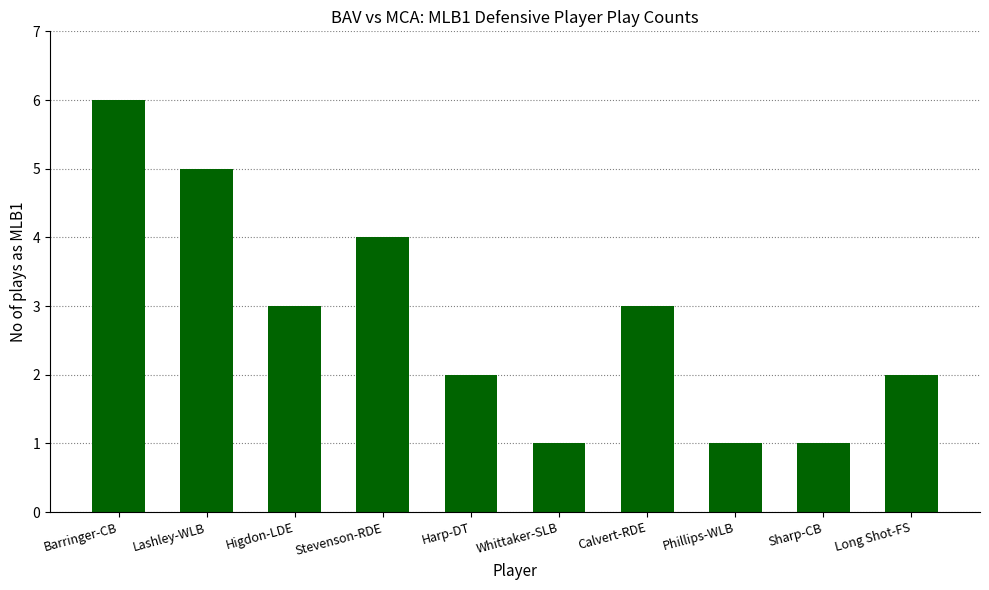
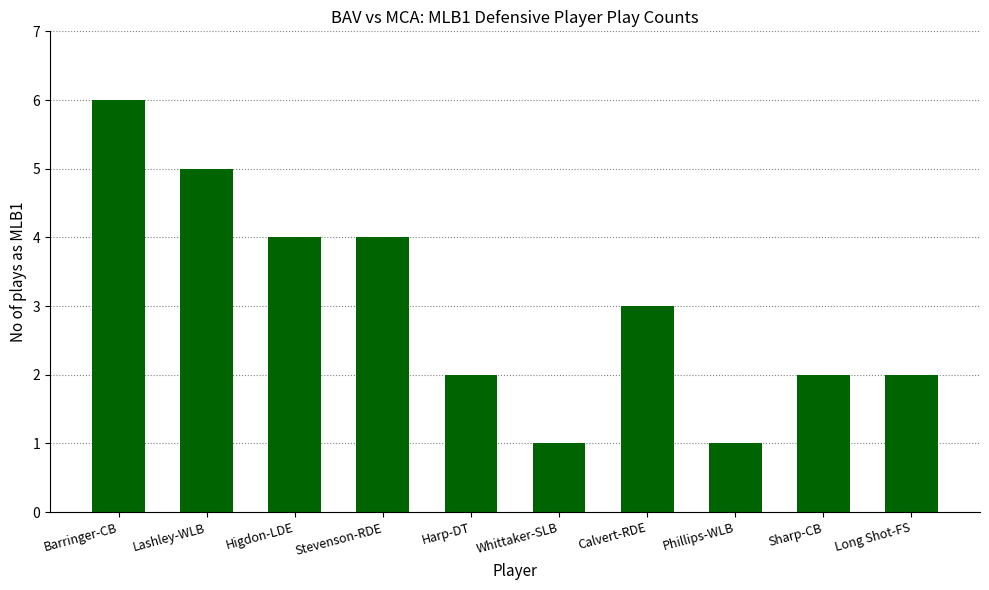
  {
    "Barringer-CB": 6,
    "Lashley-WLB": 5,
-   "Higdon-LDE": 3,
+   "Higdon-LDE": 4,
    "Stevenson-RDE": 4,
    "Harp-DT": 2,
    "Whittaker-SLB": 1,
    "Calvert-RDE": 3,
    "Phillips-WLB": 1,
-   "Sharp-CB": 1,
+   "Sharp-CB": 2,
    "Long Shot-FS": 2
  }
